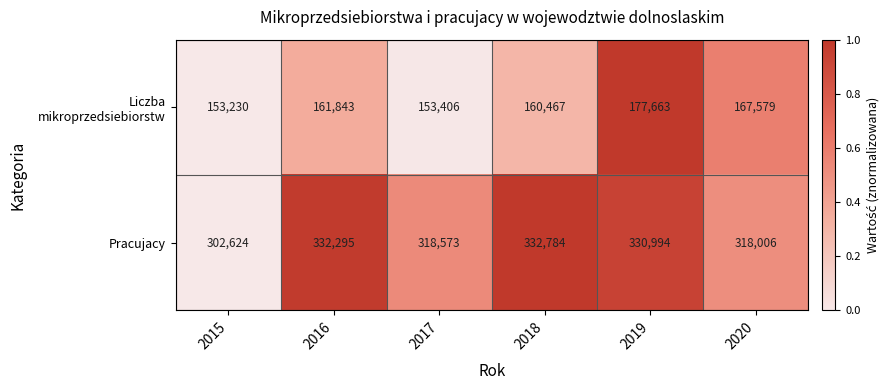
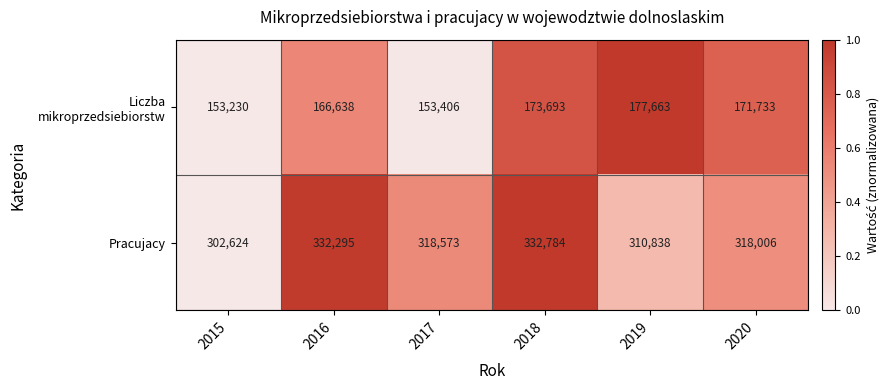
  {
    "Liczba mikroprzedsiebiorstw": {
      "2015": "153,230",
-     "2016": "161,843",
+     "2016": "166,638",
      "2017": "153,406",
-     "2018": "160,467",
+     "2018": "173,693",
      "2019": "177,663",
-     "2020": "167,579"
+     "2020": "171,733"
    },
    "Pracujacy": {
      "2015": "302,624",
      "2016": "332,295",
      "2017": "318,573",
      "2018": "332,784",
-     "2019": "330,994",
+     "2019": "310,838",
      "2020": "318,006"
    }
  }
